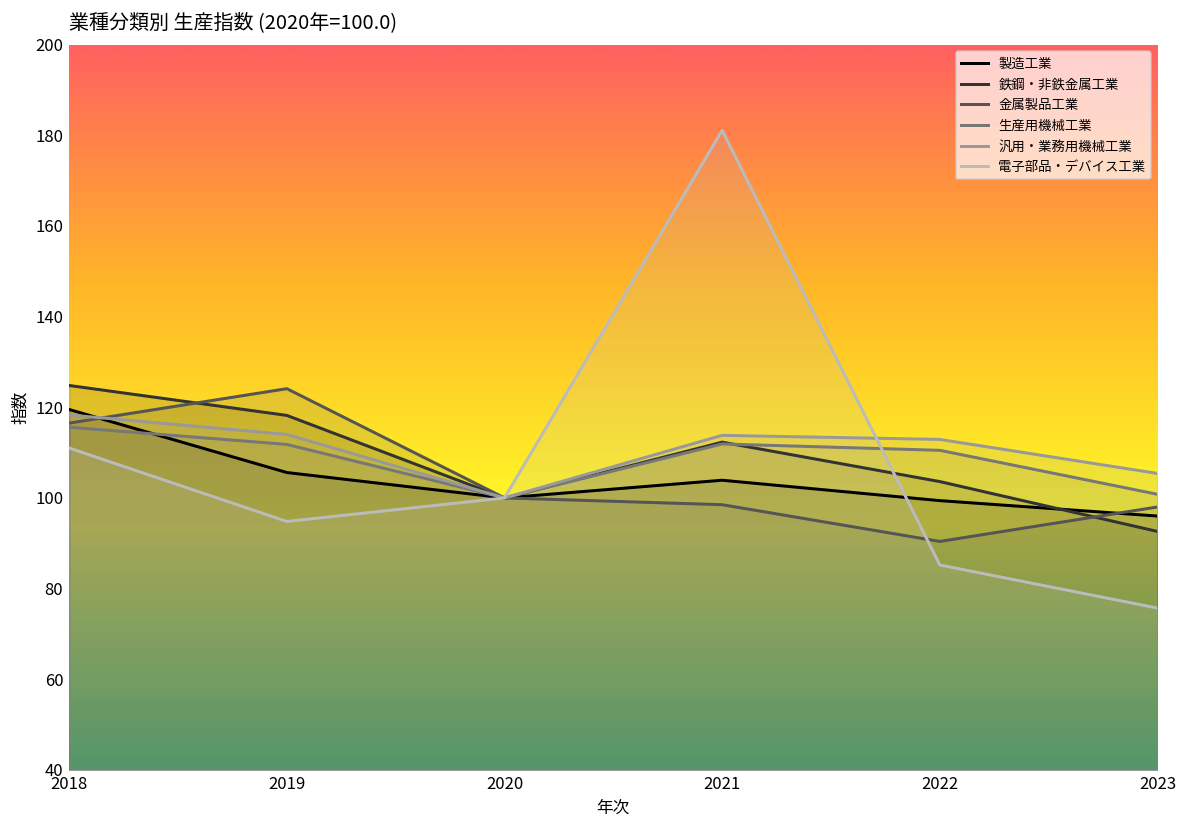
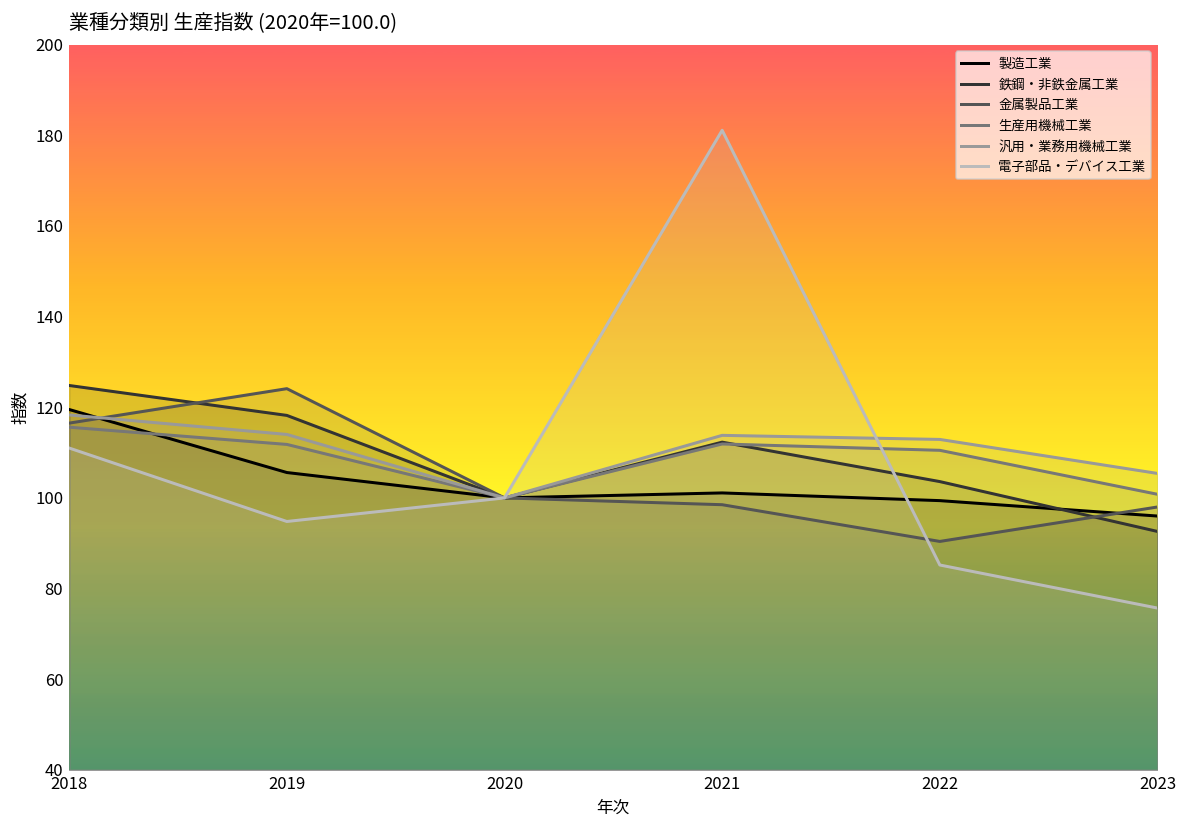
  {
    "製造工業": {
      "2018": 120,
      "2019": 106,
-     "2021": 104,
+     "2021": 101,
      "2022": 99,
      "2023": 96
    }
  }
